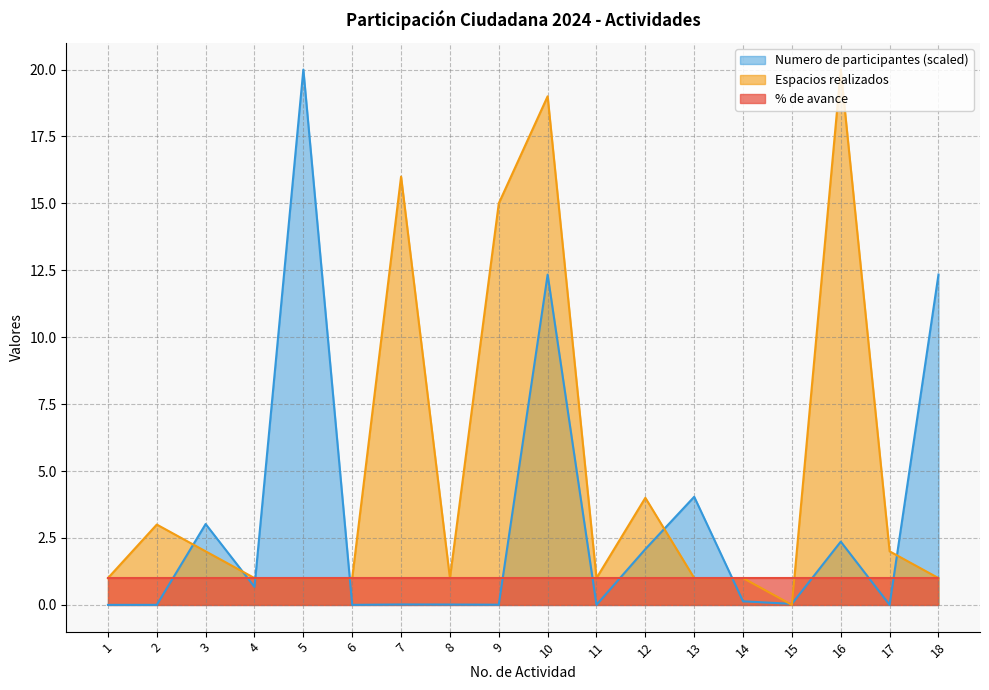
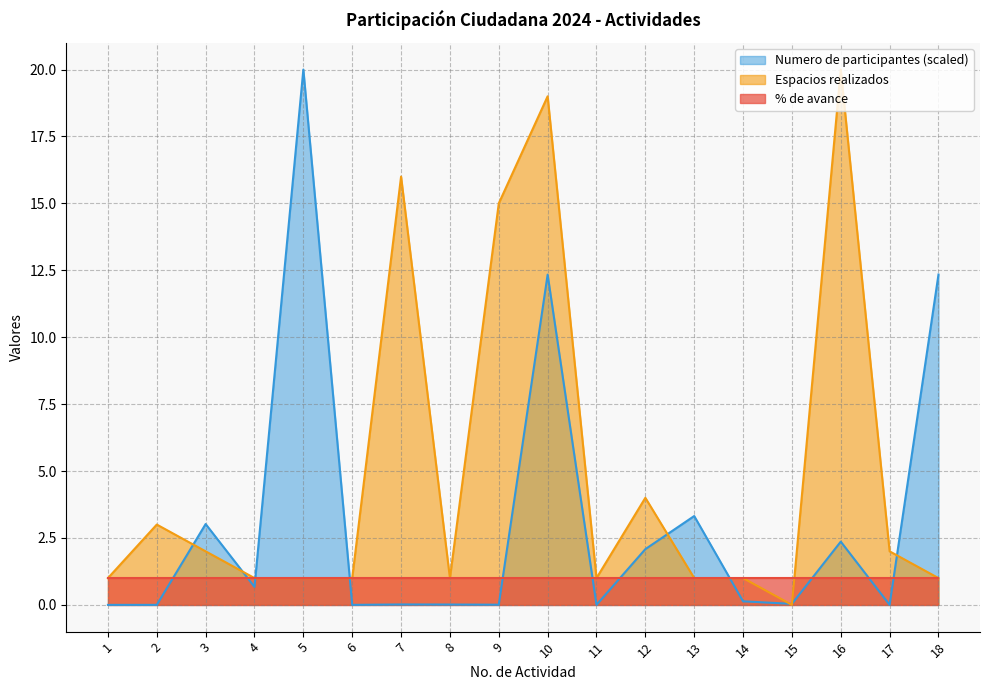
  {
    "Numero de participantes (scaled)": {
      "1": 0.0,
      "2": 0.0,
      "3": 3.0,
      "4": 0.7,
      "5": 20.0,
      "6": 0.0,
      "7": 0.0,
      "8": 0.0,
      "9": 0.0,
      "10": 12.3,
      "11": 0.0,
      "12": 2.1,
-     "13": 4.0,
+     "13": 3.3,
      "14": 0.1,
      "16": 2.4,
      "17": 0.0,
      "18": 12.3
    },
    "Espacios realizados": {
      "2": 3.0,
      "3": 2.0,
      "7": 16.0,
      "9": 15.0,
      "10": 19.0,
      "12": 4.0,
      "17": 2.0
    },
    "% de avance": {
      "2": 1.0,
      "3": 1.0,
      "7": 1.0,
      "9": 1.0,
      "10": 1.0,
      "12": 1.0,
      "15": 1.0,
      "16": 1.0,
      "17": 1.0
    }
  }
